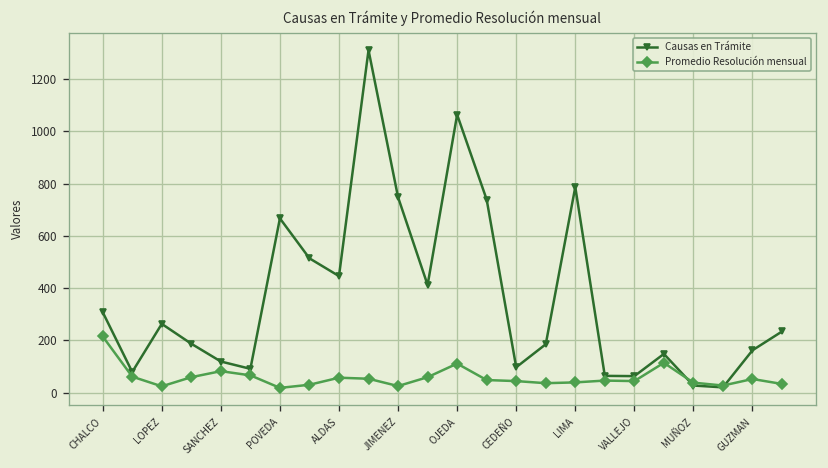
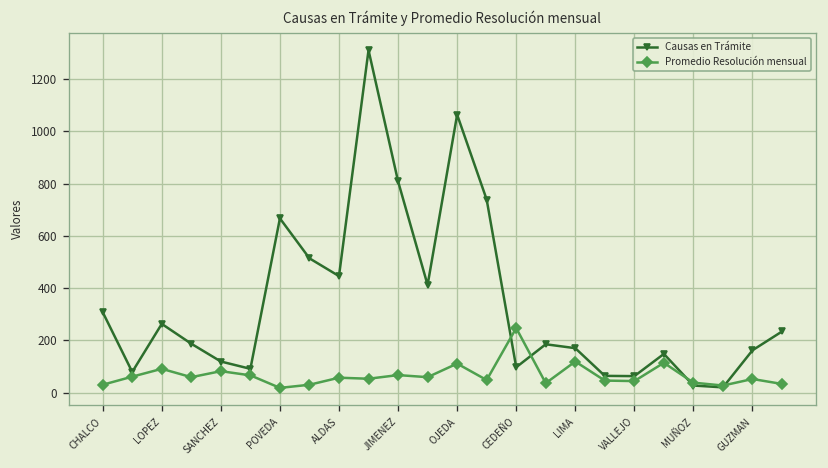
  {
    "Causas en Trámite": {
      "CHALCO": 310,
      "LOPEZ": 260,
      "SANCHEZ": 120,
      "POVEDA": 670,
      "ALDAS": 450,
-     "JIMENEZ": 750,
+     "JIMENEZ": 810,
      "OJEDA": 1060,
      "CEDEÑO": 100,
-     "LIMA": 790,
+     "LIMA": 170,
      "VALLEJO": 60,
      "GUZMAN": 160
    },
    "Promedio Resolución mensual": {
-     "CHALCO": 220,
-     "LOPEZ": 20,
+     "CHALCO": 30,
+     "LOPEZ": 90,
      "SANCHEZ": 80,
      "POVEDA": 20,
      "ALDAS": 60,
-     "JIMENEZ": 30,
+     "JIMENEZ": 70,
      "OJEDA": 110,
-     "CEDEÑO": 40,
-     "LIMA": 40,
+     "CEDEÑO": 250,
+     "LIMA": 120,
      "VALLEJO": 40,
      "GUZMAN": 50
    }
  }
